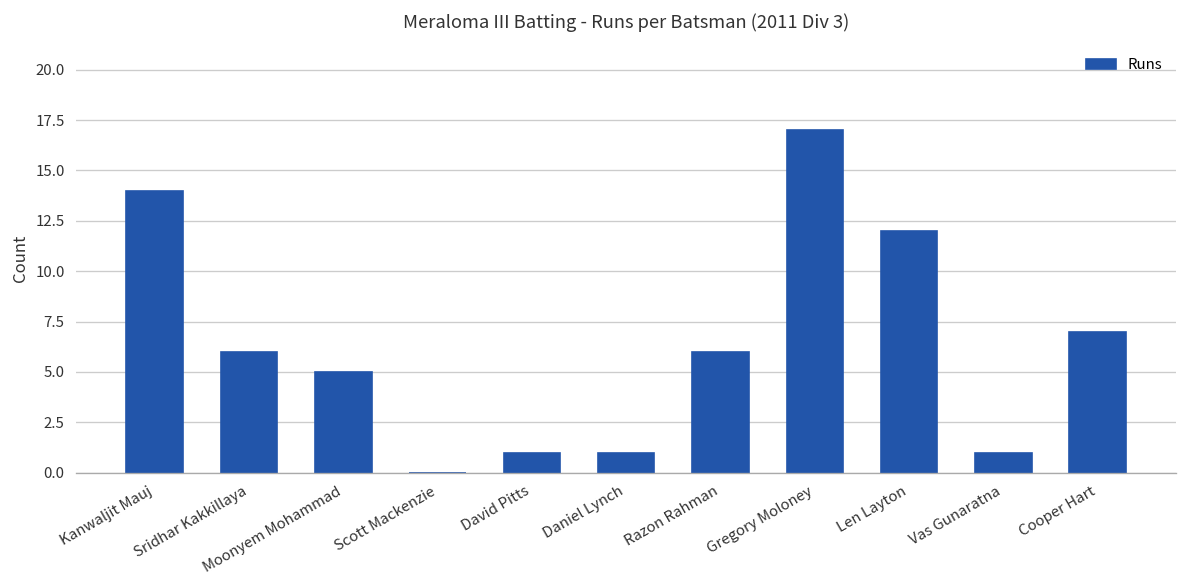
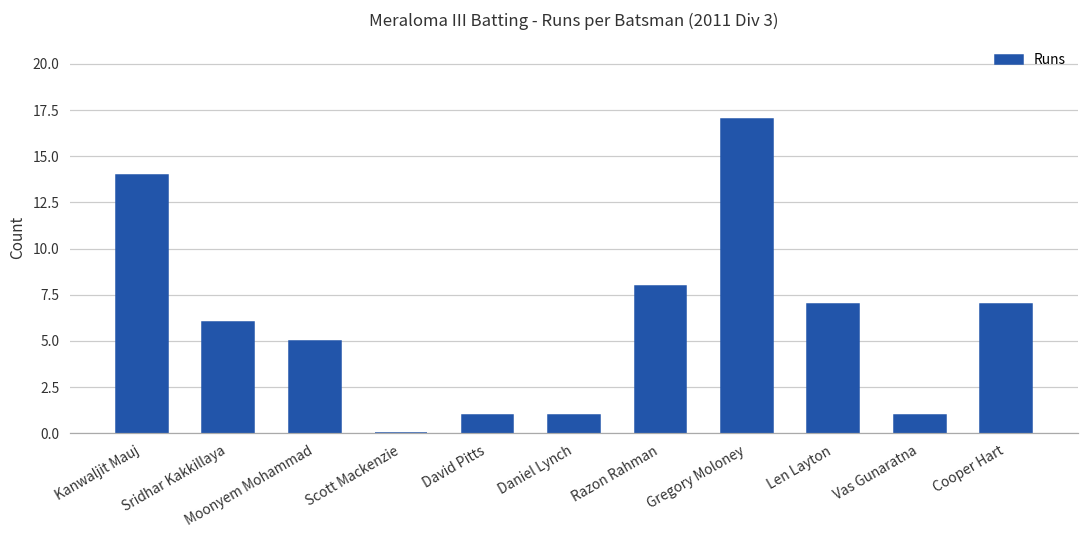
  {
    "Kanwaljit Mauj": 14,
    "Sridhar Kakkillaya": 6,
    "Moonyem Mohammad": 5,
    "Scott Mackenzie": 0,
    "David Pitts": 1,
    "Daniel Lynch": 1,
-   "Razon Rahman": 6,
+   "Razon Rahman": 8,
    "Gregory Moloney": 17,
-   "Len Layton": 12,
+   "Len Layton": 7,
    "Vas Gunaratna": 1,
    "Cooper Hart": 7
  }
